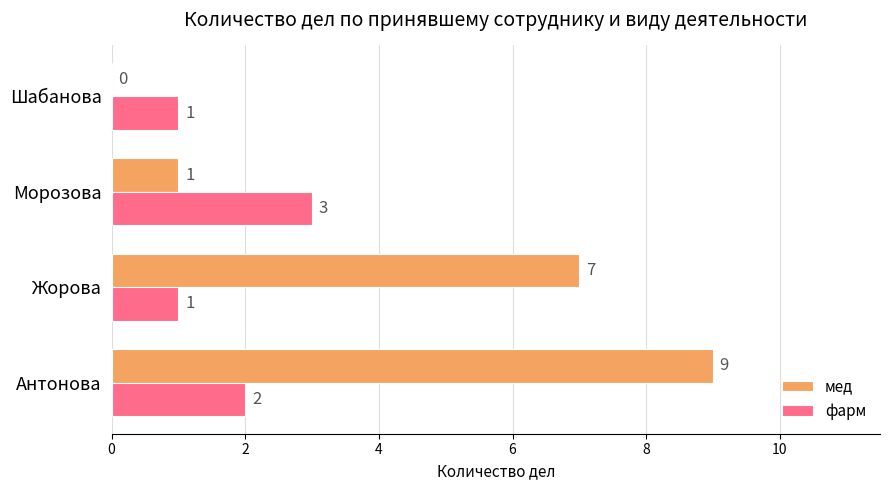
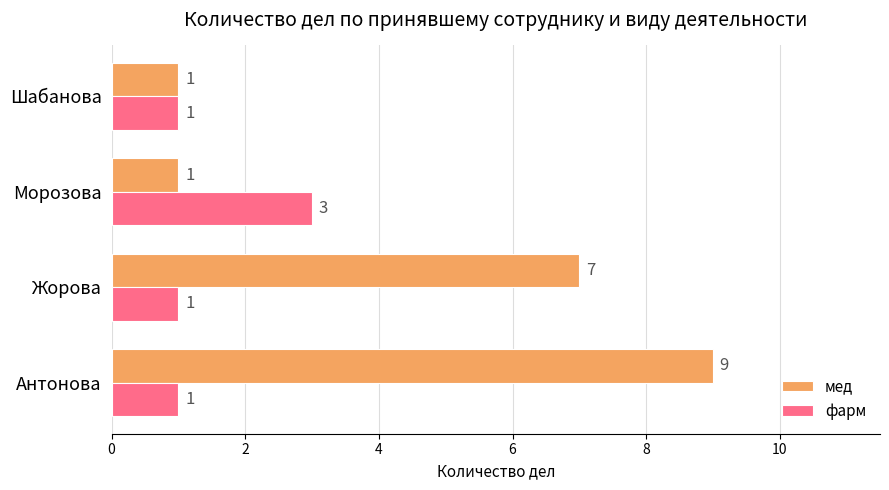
  {
    "мед": {
-     "Шабанова": 0,
+     "Шабанова": 1,
      "Морозова": 1,
      "Жорова": 7,
      "Антонова": 9
    },
    "фарм": {
      "Шабанова": 1,
      "Морозова": 3,
      "Жорова": 1,
-     "Антонова": 2
+     "Антонова": 1
    }
  }
